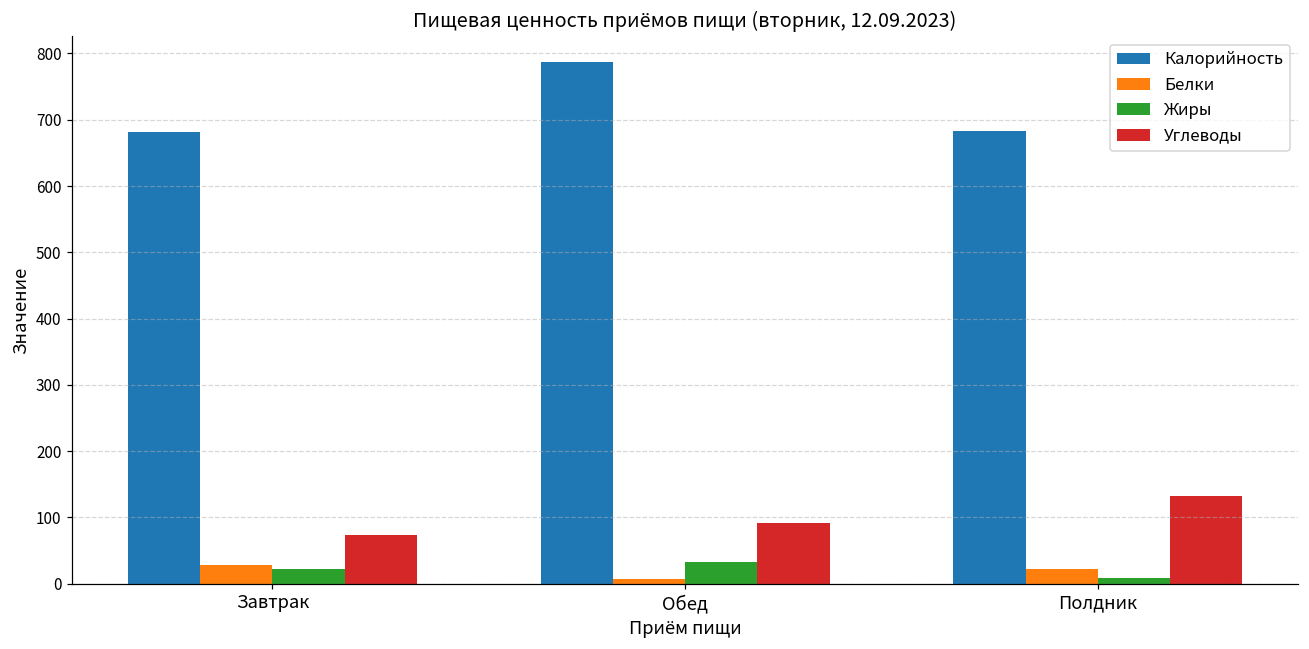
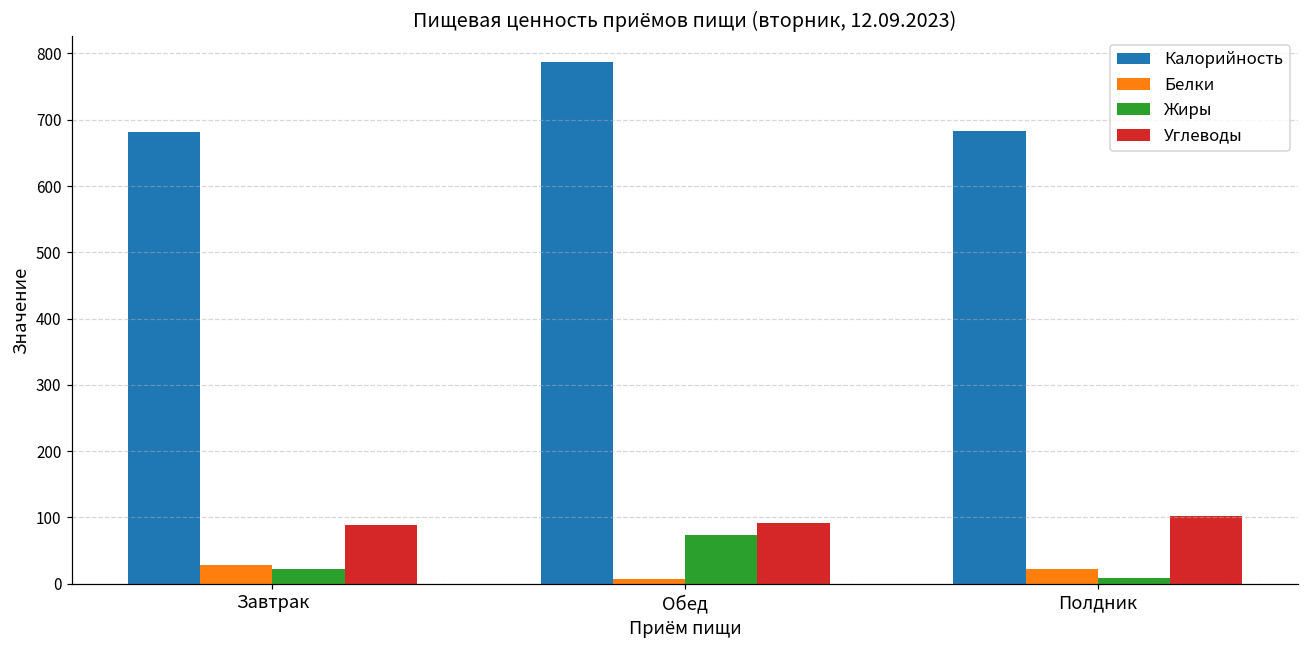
  {
    "Калорийность": {
      "Завтрак": 680,
      "Обед": 790,
      "Полдник": 680
    },
    "Белки": {
      "Завтрак": 30,
      "Обед": 10,
      "Полдник": 20
    },
    "Жиры": {
      "Завтрак": 20,
-     "Обед": 30,
+     "Обед": 70,
      "Полдник": 10
    },
    "Углеводы": {
-     "Завтрак": 70,
+     "Завтрак": 90,
      "Обед": 90,
-     "Полдник": 130
+     "Полдник": 100
    }
  }
